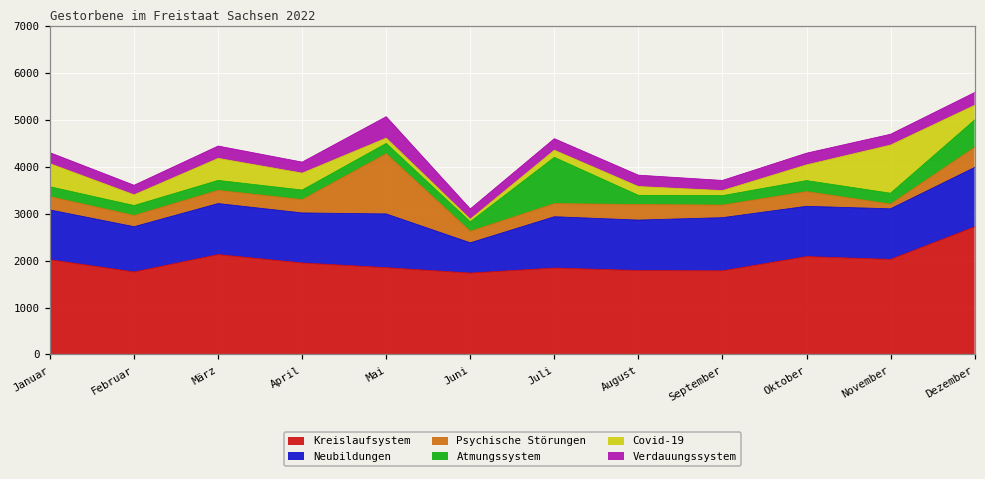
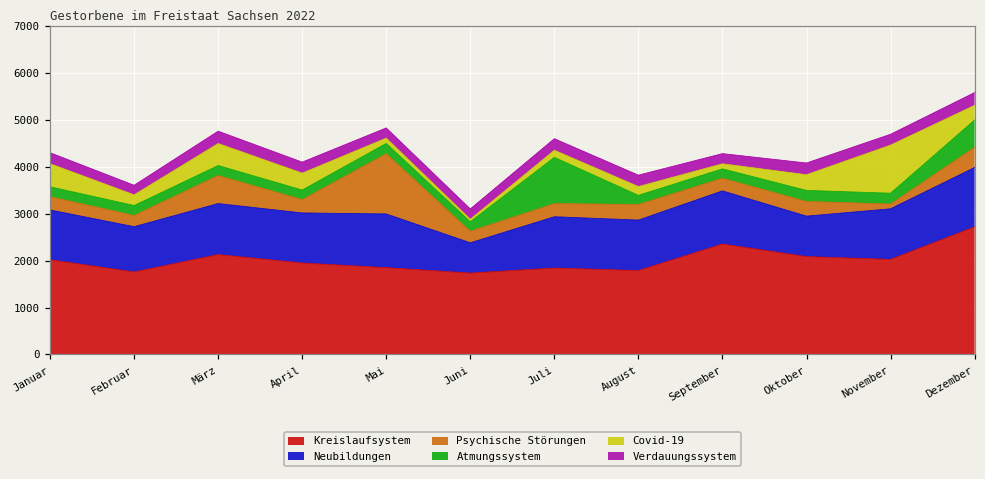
  {
    "Kreislaufsystem": {
      "Januar": 2000,
      "Februar": 1800,
      "März": 2100,
      "April": 1900,
      "Mai": 1800,
      "Juni": 1700,
      "Juli": 1800,
      "August": 1800,
-     "September": 1800,
+     "September": 2400,
      "Oktober": 2100,
      "November": 2000,
      "Dezember": 2700
    },
    "Neubildungen": {
      "Januar": 1100,
      "Februar": 1000,
      "März": 1100,
      "April": 1100,
      "Mai": 1100,
      "Juni": 600,
      "Juli": 1100,
      "August": 1100,
      "September": 1100,
-     "Oktober": 1100,
+     "Oktober": 900,
      "November": 1100,
      "Dezember": 1300
    },
    "Psychische Störungen": {
      "Januar": 300,
      "Februar": 200,
-     "März": 300,
+     "März": 600,
      "April": 300,
      "Mai": 1300,
      "Juni": 200,
      "Juli": 300,
      "August": 300,
      "September": 300,
      "Oktober": 300,
      "November": 100,
      "Dezember": 400
    },
    "Atmungssystem": {
      "Januar": 200,
      "Februar": 200,
      "März": 200,
      "April": 200,
      "Mai": 200,
      "Juli": 1000,
      "August": 200,
      "September": 200,
      "Oktober": 200,
      "November": 200,
      "Dezember": 600
    },
    "Covid-19": {
      "Januar": 500,
      "Februar": 200,
      "März": 500,
      "April": 400,
      "Mai": 100,
      "Juli": 200,
      "August": 200,
      "September": 100,
      "Oktober": 300,
      "November": 1000,
      "Dezember": 300
    },
    "Verdauungssystem": {
      "Januar": 200,
      "Februar": 200,
      "März": 300,
      "April": 200,
-     "Mai": 500,
+     "Mai": 200,
      "Juni": 200,
      "Juli": 200,
      "August": 200,
      "September": 200,
      "Oktober": 300,
      "November": 200,
      "Dezember": 300
    }
  }
